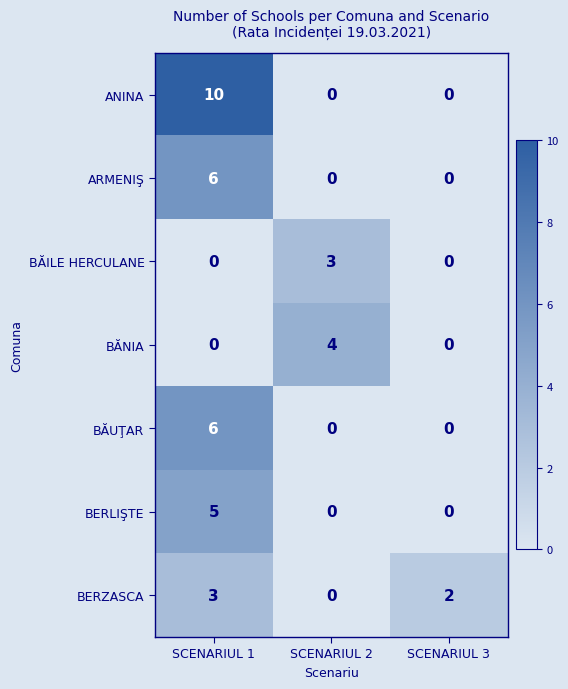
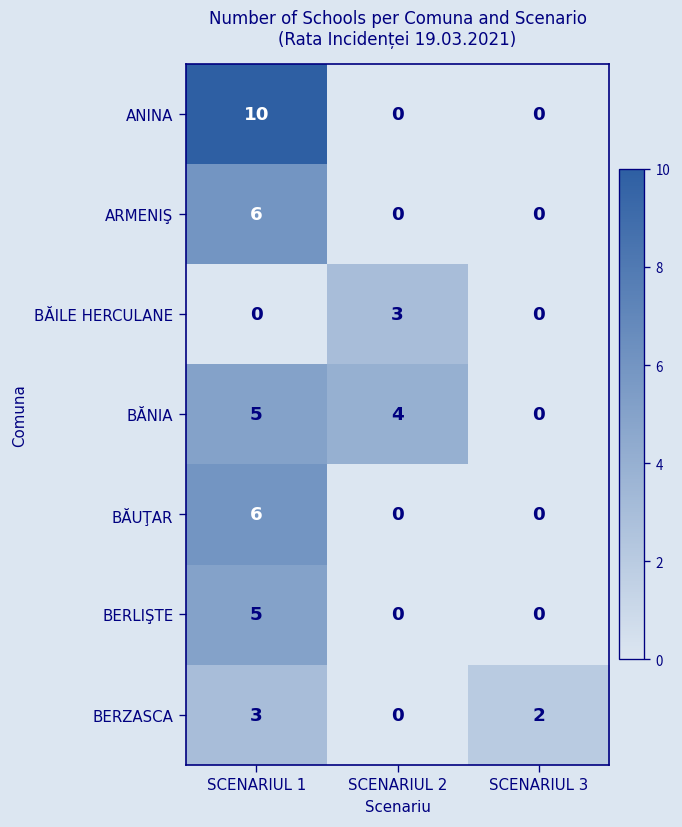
  {
    "ANINA": {
      "SCENARIUL 1": 10,
      "SCENARIUL 2": 0,
      "SCENARIUL 3": 0
    },
    "ARMENIŞ": {
      "SCENARIUL 1": 6,
      "SCENARIUL 2": 0,
      "SCENARIUL 3": 0
    },
    "BĂILE HERCULANE": {
      "SCENARIUL 1": 0,
      "SCENARIUL 2": 3,
      "SCENARIUL 3": 0
    },
    "BĂNIA": {
-     "SCENARIUL 1": 0,
+     "SCENARIUL 1": 5,
      "SCENARIUL 2": 4,
      "SCENARIUL 3": 0
    },
    "BĂUŢAR": {
      "SCENARIUL 1": 6,
      "SCENARIUL 2": 0,
      "SCENARIUL 3": 0
    },
    "BERLIŞTE": {
      "SCENARIUL 1": 5,
      "SCENARIUL 2": 0,
      "SCENARIUL 3": 0
    },
    "BERZASCA": {
      "SCENARIUL 1": 3,
      "SCENARIUL 2": 0,
      "SCENARIUL 3": 2
    }
  }
